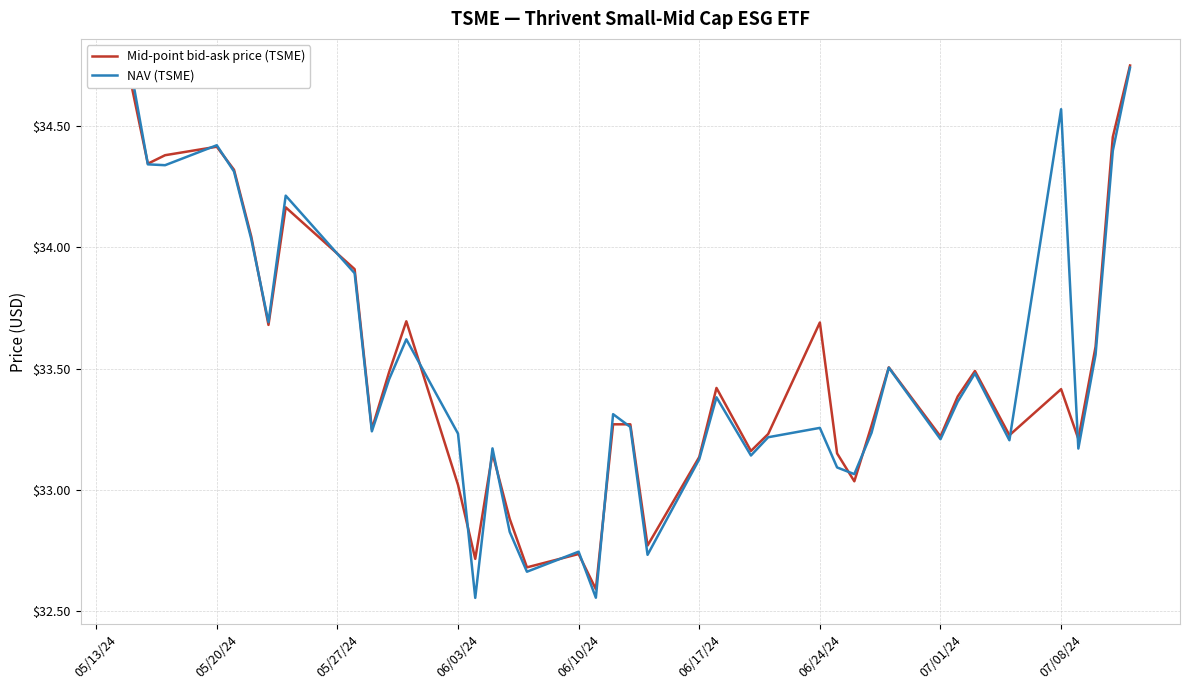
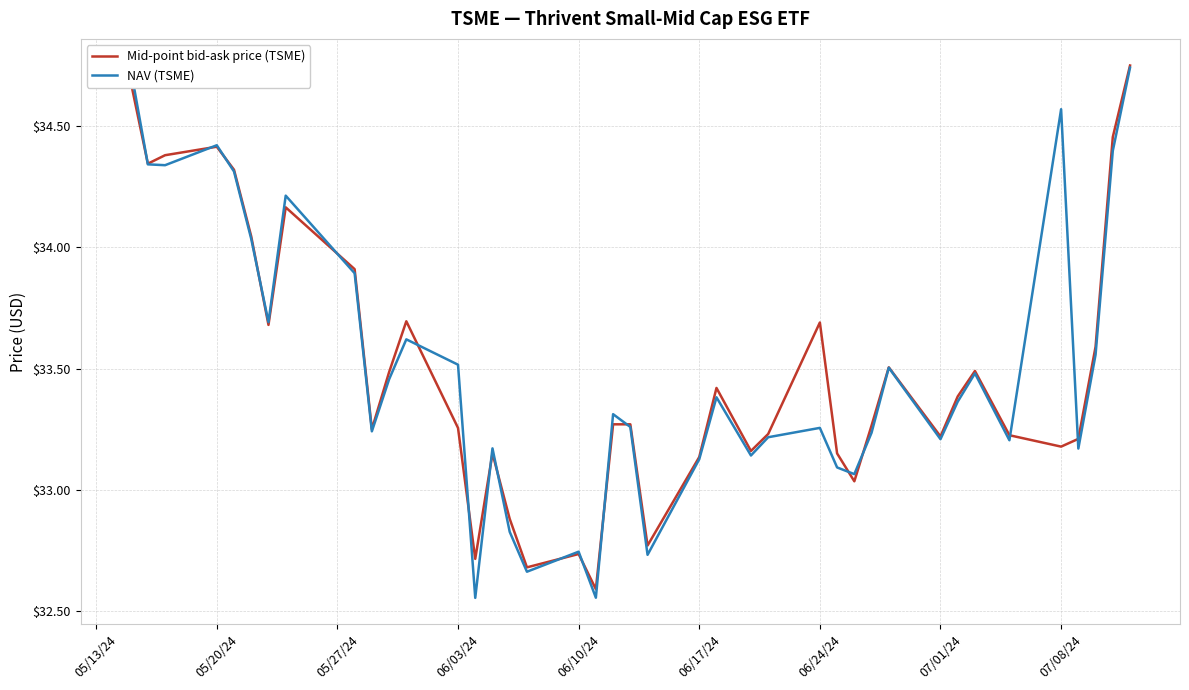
  {
    "Mid-point bid-ask price (TSME)": {
-     "06/03/24": "$33.02",
+     "06/03/24": "$33.26",
      "06/24/24": "$33.69",
      "07/01/24": "$33.22",
-     "07/08/24": "$33.42"
+     "07/08/24": "$33.18"
    },
    "NAV (TSME)": {
-     "06/03/24": "$33.23",
+     "06/03/24": "$33.52",
      "06/24/24": "$33.26",
      "07/01/24": "$33.21",
      "07/08/24": "$34.57"
    }
  }
